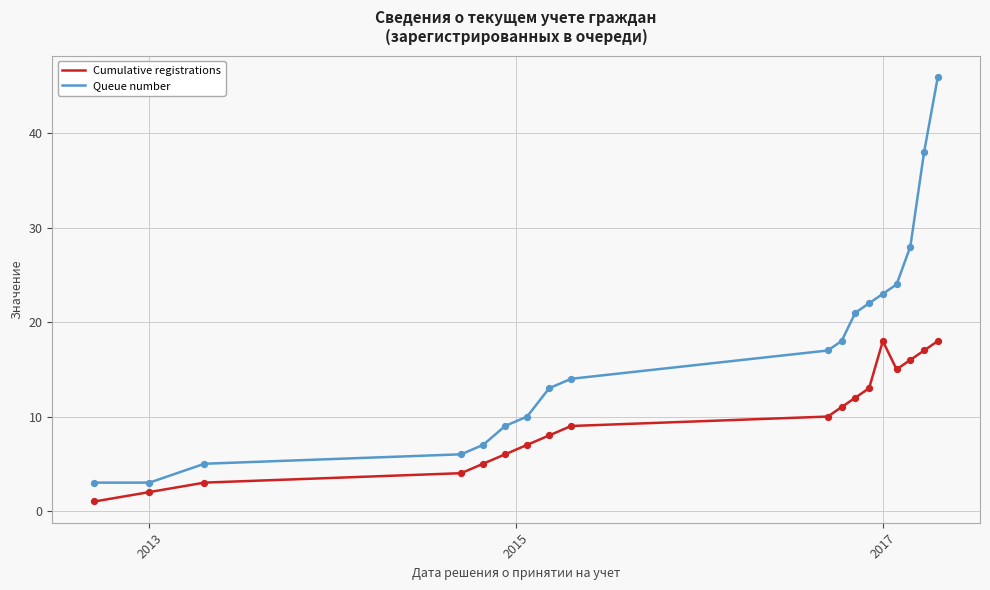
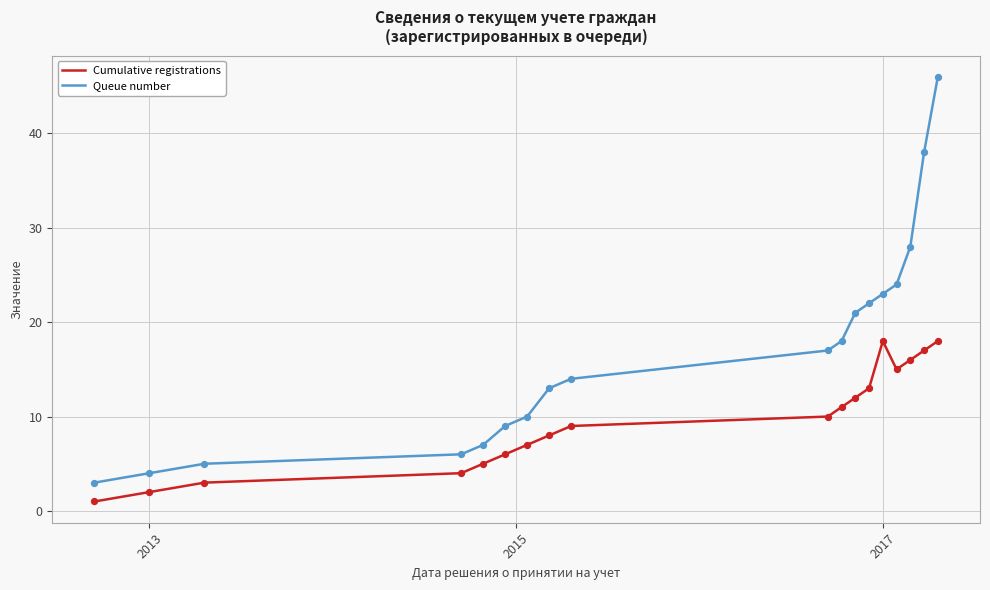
  {
    "Cumulative registrations": {
      "2013": 2,
      "2017": 18
    },
    "Queue number": {
-     "2013": 3,
+     "2013": 4,
      "2017": 23
    }
  }
